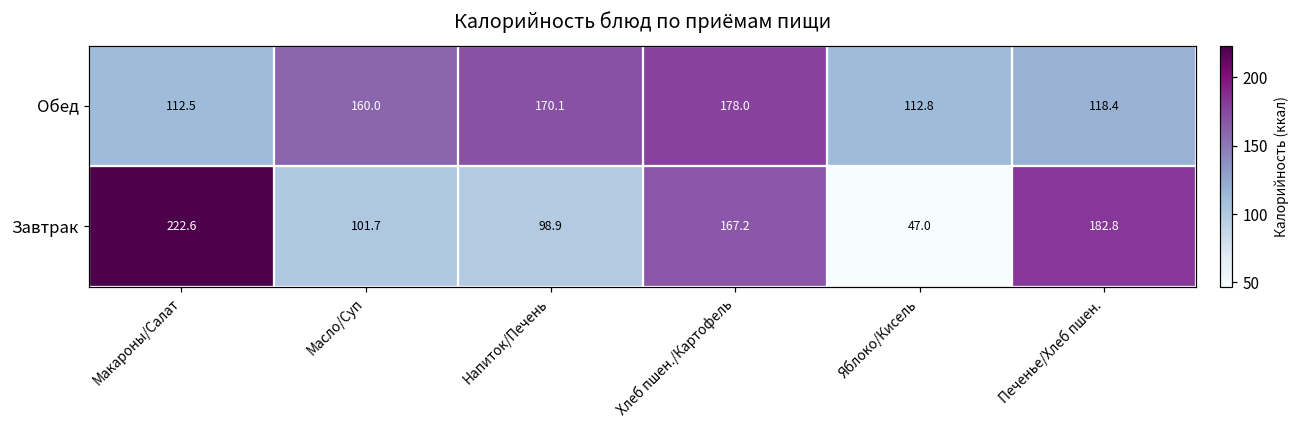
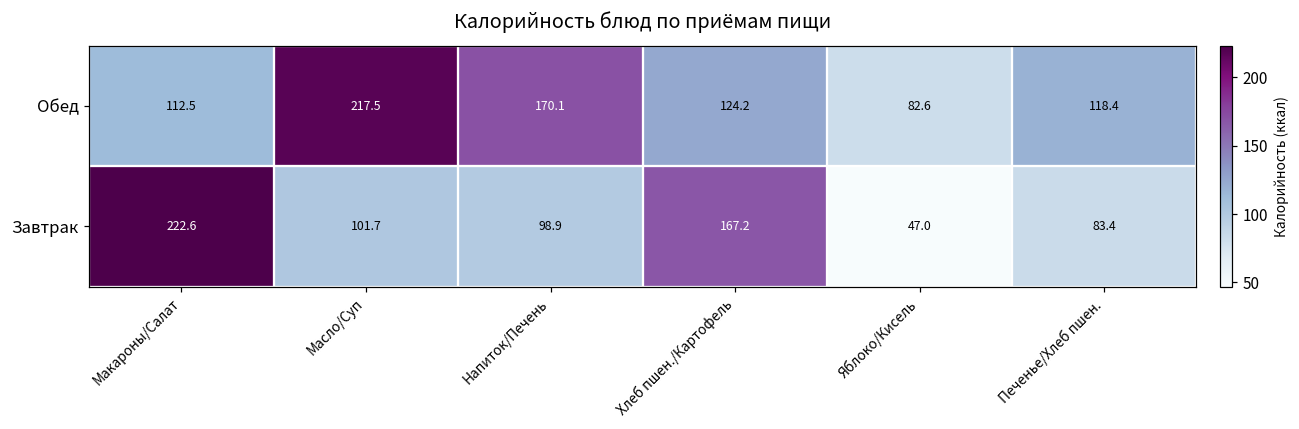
  {
    "Обед": {
      "Макароны/Салат": 112.5,
-     "Масло/Суп": 160.0,
+     "Масло/Суп": 217.5,
      "Напиток/Печень": 170.1,
-     "Хлеб пшен./Картофель": 178.0,
-     "Яблоко/Кисель": 112.8,
+     "Хлеб пшен./Картофель": 124.2,
+     "Яблоко/Кисель": 82.6,
      "Печенье/Хлеб пшен.": 118.4
    },
    "Завтрак": {
      "Макароны/Салат": 222.6,
      "Масло/Суп": 101.7,
      "Напиток/Печень": 98.9,
      "Хлеб пшен./Картофель": 167.2,
      "Яблоко/Кисель": 47.0,
-     "Печенье/Хлеб пшен.": 182.8
+     "Печенье/Хлеб пшен.": 83.4
    }
  }
